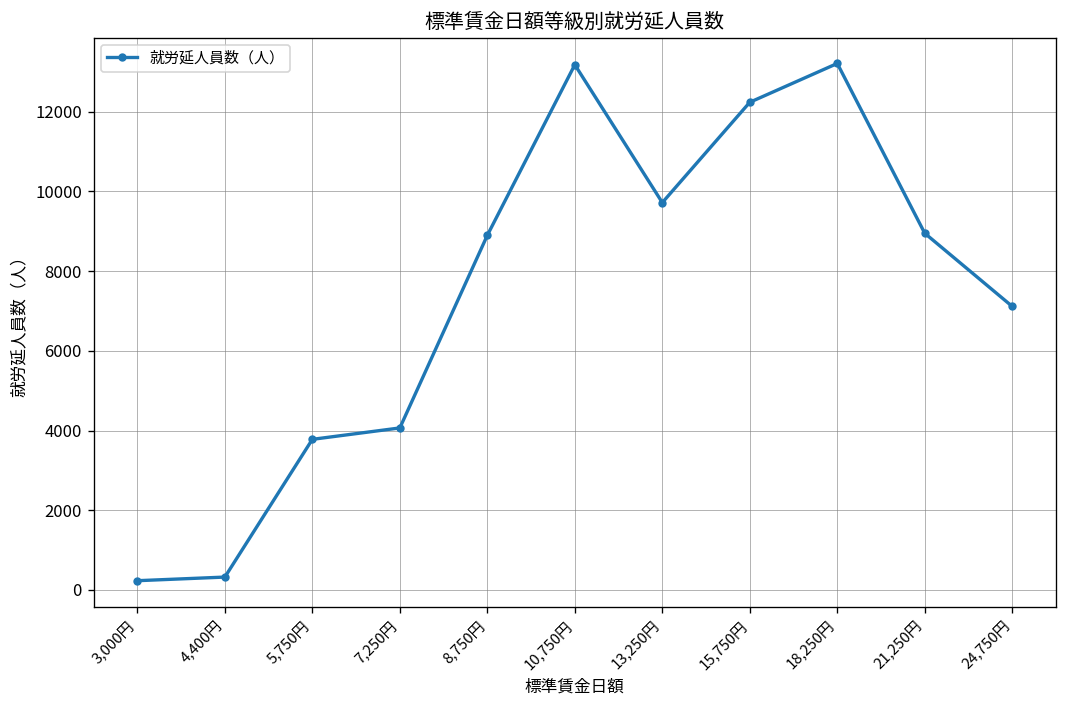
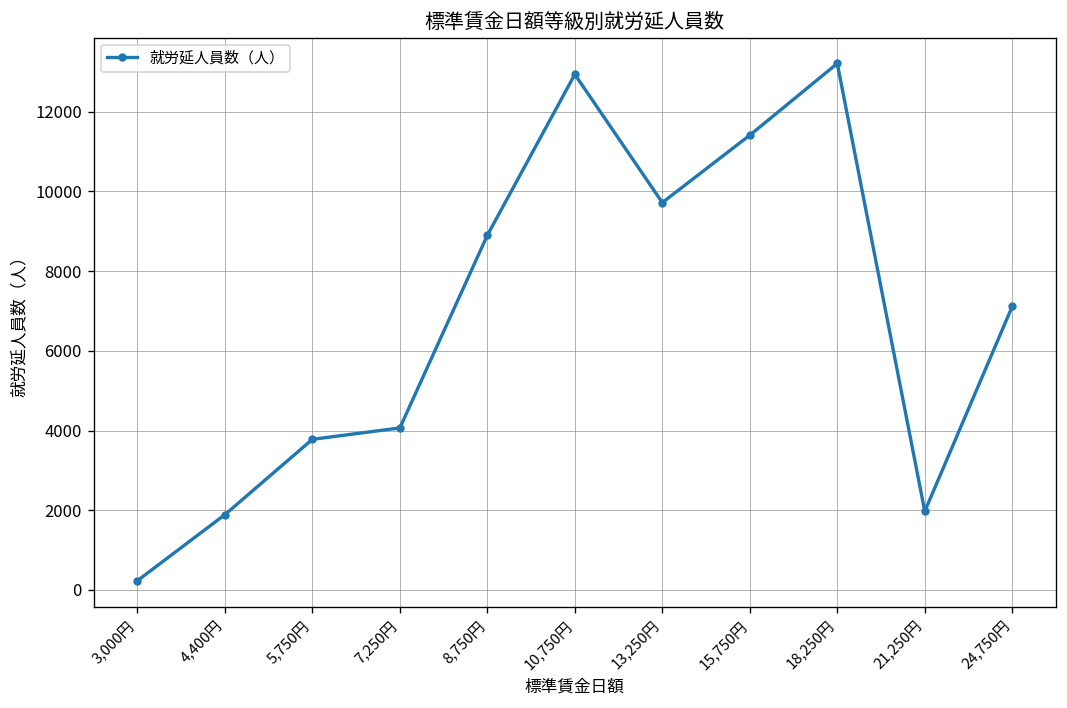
  {
    "3,000円": 200,
-   "4,400円": 300,
+   "4,400円": 1900,
    "5,750円": 3800,
    "7,250円": 4100,
    "8,750円": 8900,
-   "10,750円": 13200,
+   "10,750円": 12900,
    "13,250円": 9700,
-   "15,750円": 12200,
+   "15,750円": 11400,
    "18,250円": 13200,
-   "21,250円": 9000,
+   "21,250円": 2000,
    "24,750円": 7100
  }
